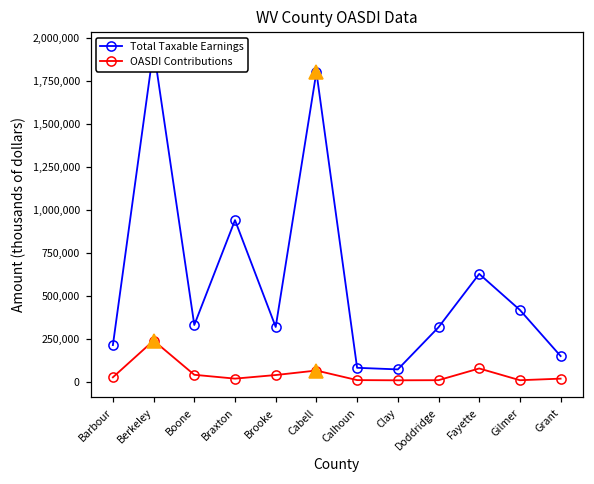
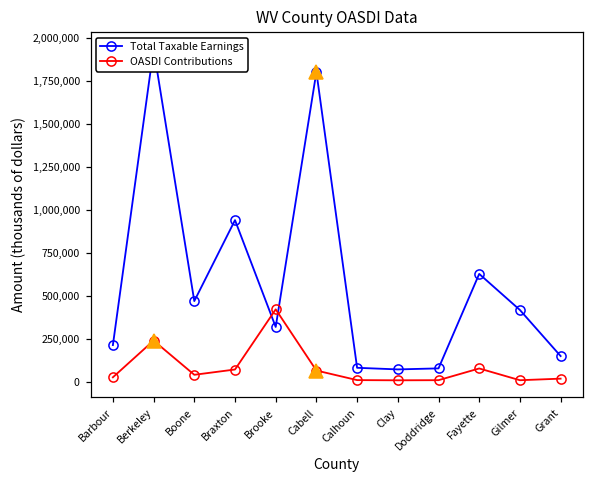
  {
    "Total Taxable Earnings": {
      "Barbour": "210,000",
-     "Boone": "330,000",
+     "Boone": "470,000",
      "Braxton": "940,000",
      "Brooke": "320,000",
      "Calhoun": "80,000",
      "Clay": "70,000",
-     "Doddridge": "320,000",
+     "Doddridge": "80,000",
      "Fayette": "630,000",
      "Gilmer": "420,000",
      "Grant": "150,000"
    },
    "OASDI Contributions": {
      "Barbour": "30,000",
      "Boone": "40,000",
-     "Braxton": "20,000",
-     "Brooke": "40,000",
+     "Braxton": "70,000",
+     "Brooke": "420,000",
      "Calhoun": "10,000",
      "Clay": "10,000",
      "Doddridge": "10,000",
      "Fayette": "80,000",
      "Gilmer": "10,000",
      "Grant": "20,000"
    }
  }
